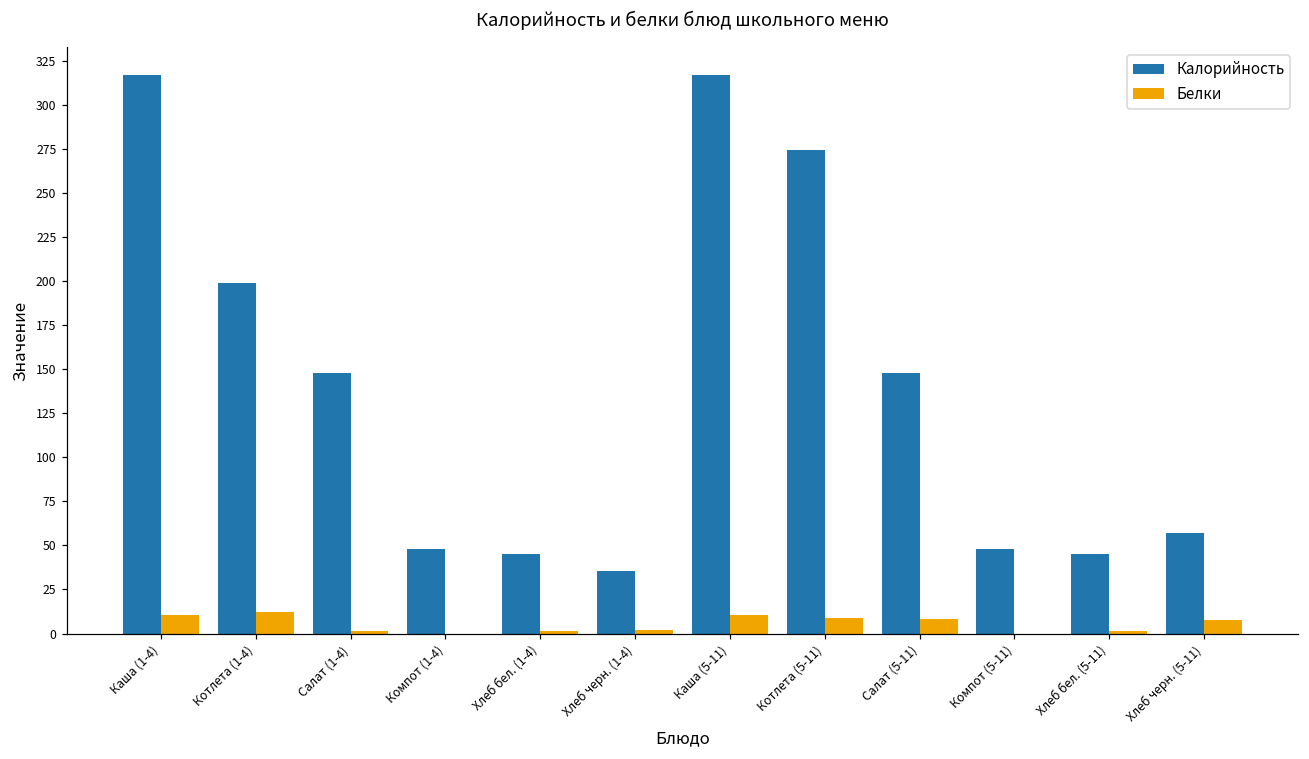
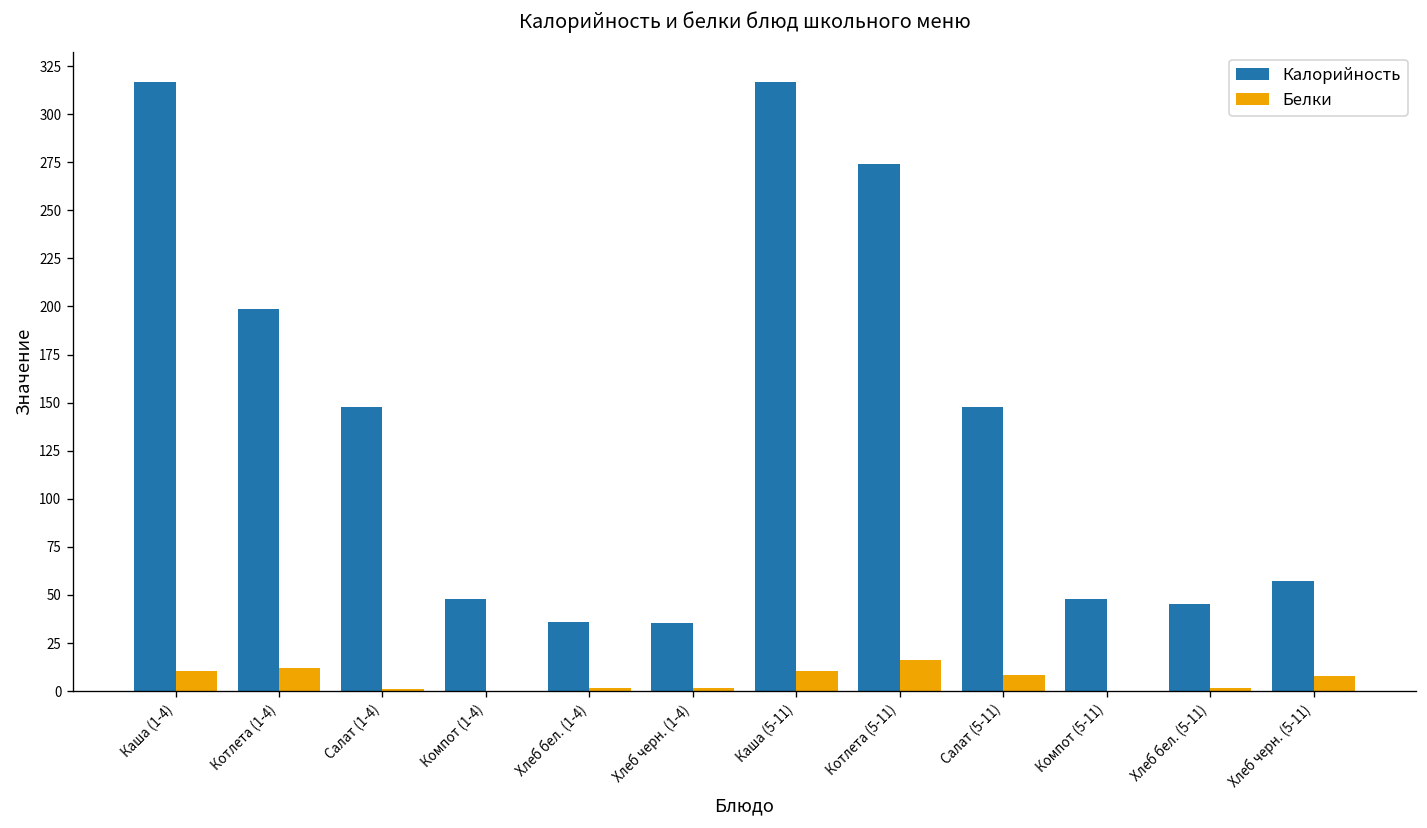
  {
    "Калорийность": {
      "Каша (1-4)": 317,
      "Котлета (1-4)": 199,
      "Салат (1-4)": 148,
      "Компот (1-4)": 48,
-     "Хлеб бел. (1-4)": 45,
+     "Хлеб бел. (1-4)": 36,
      "Хлеб черн. (1-4)": 36,
      "Каша (5-11)": 317,
      "Котлета (5-11)": 274,
      "Салат (5-11)": 148,
      "Компот (5-11)": 48,
      "Хлеб бел. (5-11)": 45,
      "Хлеб черн. (5-11)": 57
    },
    "Белки": {
      "Каша (1-4)": 10,
      "Котлета (1-4)": 12,
      "Компот (1-4)": 0,
      "Хлеб черн. (1-4)": 2,
      "Каша (5-11)": 10,
-     "Котлета (5-11)": 9,
+     "Котлета (5-11)": 16,
      "Салат (5-11)": 8,
      "Компот (5-11)": 0,
      "Хлеб черн. (5-11)": 8
    }
  }
